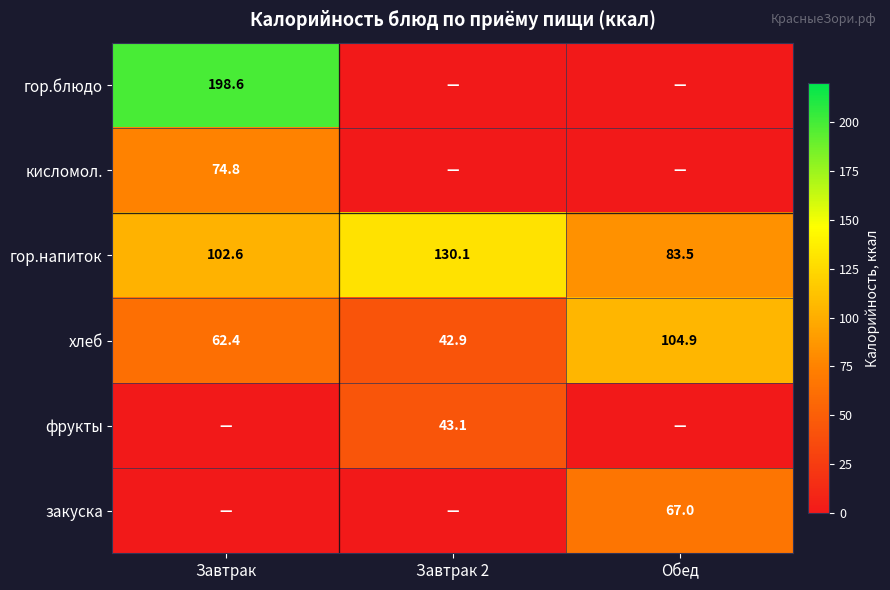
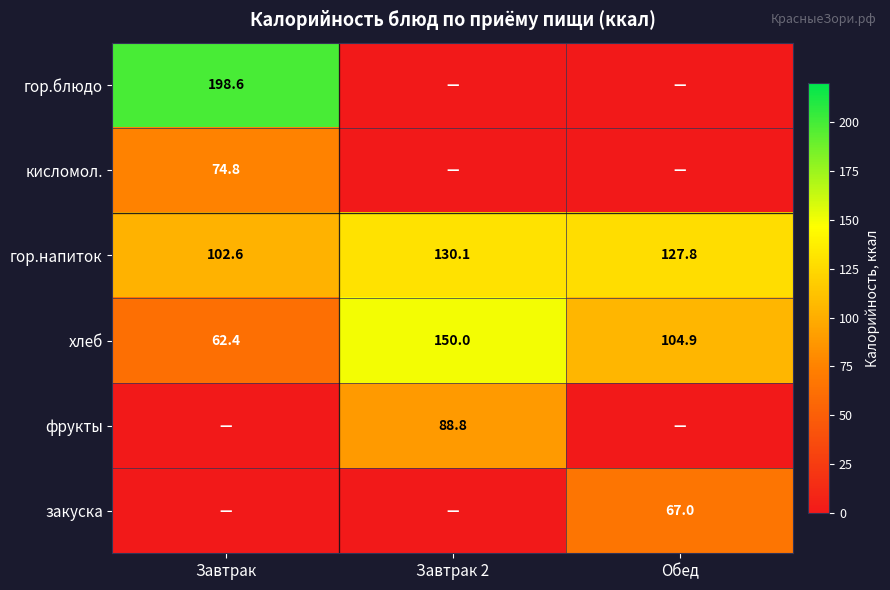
  {
    "гор.блюдо": {
      "Завтрак": 198.6
    },
    "кисломол.": {
      "Завтрак": 74.8
    },
    "гор.напиток": {
      "Завтрак": 102.6,
      "Завтрак 2": 130.1,
-     "Обед": 83.5
+     "Обед": 127.8
    },
    "хлеб": {
      "Завтрак": 62.4,
-     "Завтрак 2": 42.9,
+     "Завтрак 2": 150.0,
      "Обед": 104.9
    },
    "фрукты": {
-     "Завтрак 2": 43.1
+     "Завтрак 2": 88.8
    },
    "закуска": {
      "Обед": 67.0
    }
  }
